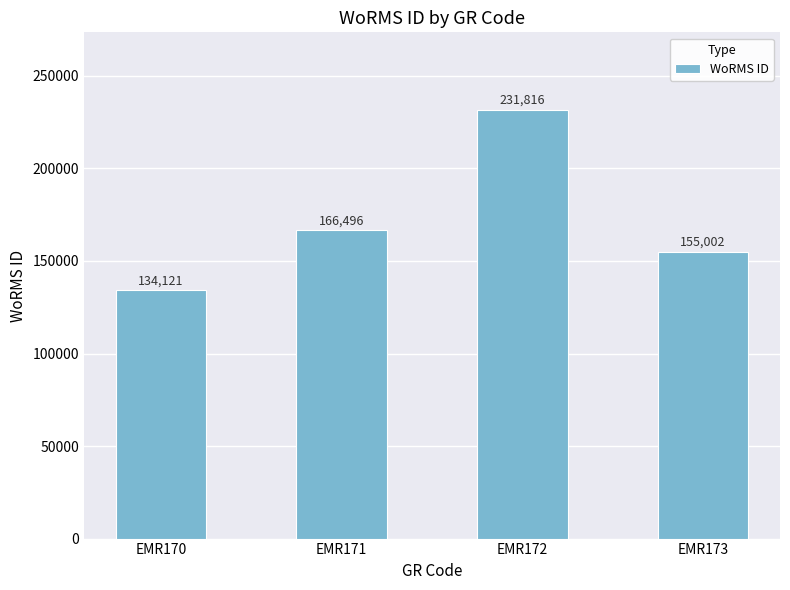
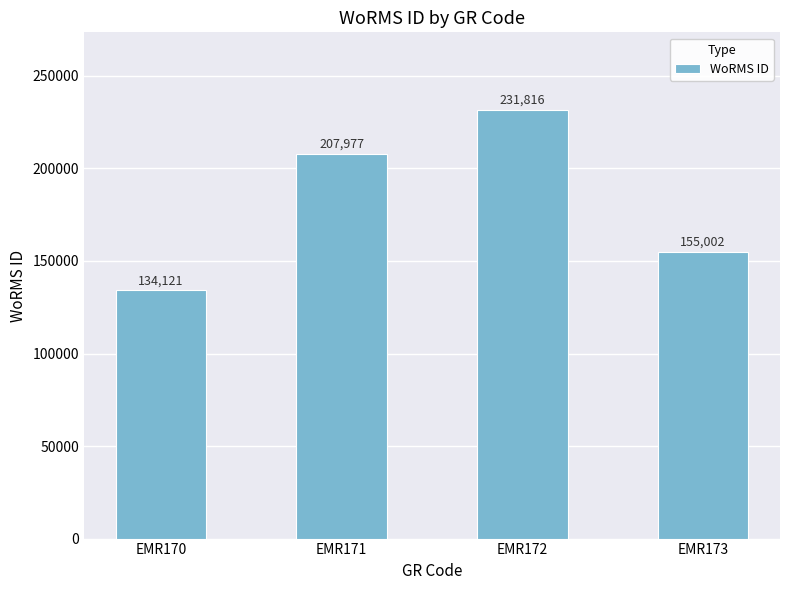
  {
    "EMR170": "134,121",
-   "EMR171": "166,496",
+   "EMR171": "207,977",
    "EMR172": "231,816",
    "EMR173": "155,002"
  }
